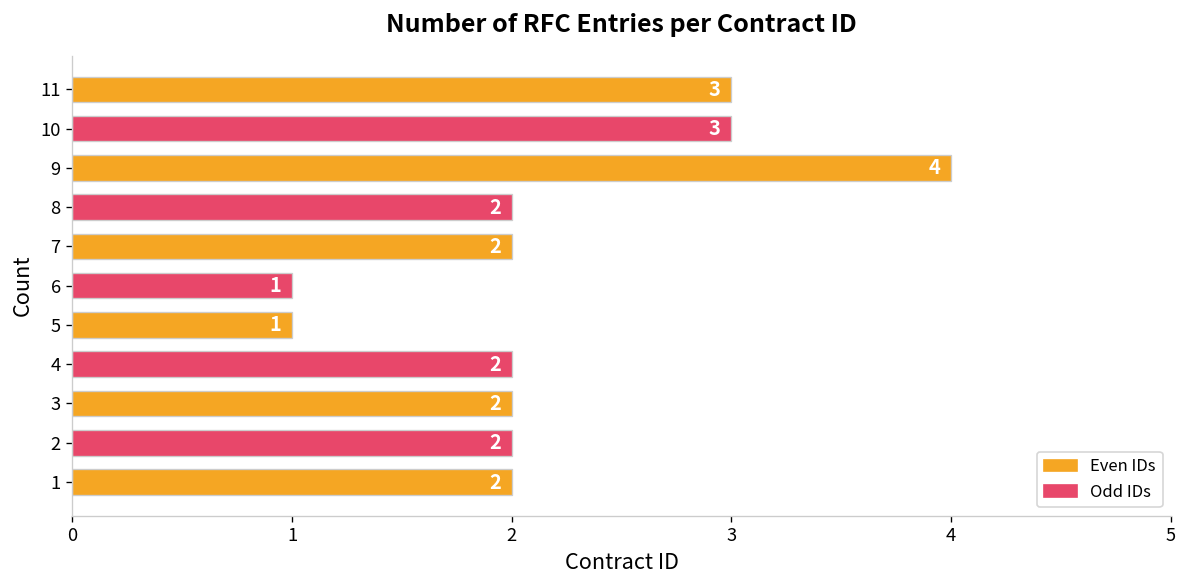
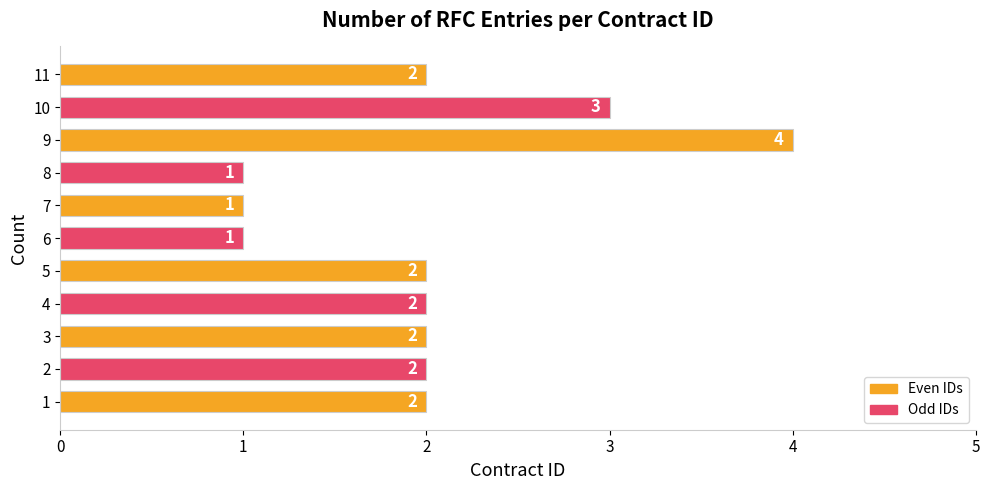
  {
-   "11": 3,
+   "11": 2,
    "10": 3,
    "9": 4,
-   "8": 2,
-   "7": 2,
+   "8": 1,
+   "7": 1,
    "6": 1,
-   "5": 1,
+   "5": 2,
    "4": 2,
    "3": 2,
    "2": 2,
    "1": 2
  }
